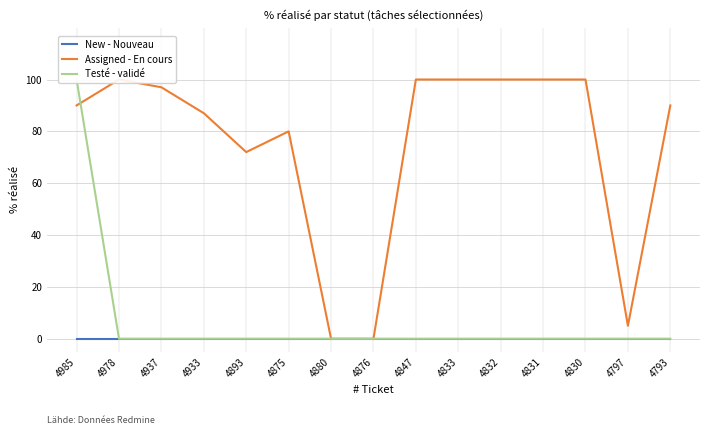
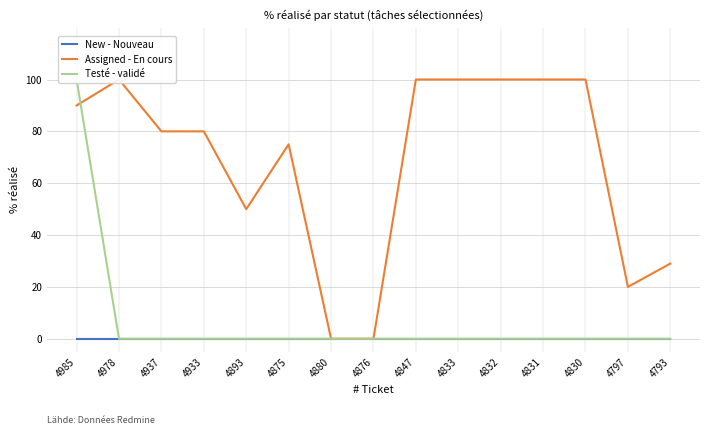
  {
    "New - Nouveau": {
      "4985": 0
    },
    "Assigned - En cours": {
      "4985": 90,
-     "4937": 97,
-     "4933": 87,
-     "4893": 72,
-     "4875": 80,
+     "4937": 80,
+     "4933": 80,
+     "4893": 50,
+     "4875": 75,
      "4847": 100,
      "4833": 100,
      "4832": 100,
      "4831": 100,
      "4830": 100,
-     "4797": 5,
-     "4793": 90
+     "4797": 20,
+     "4793": 29
    }
  }
